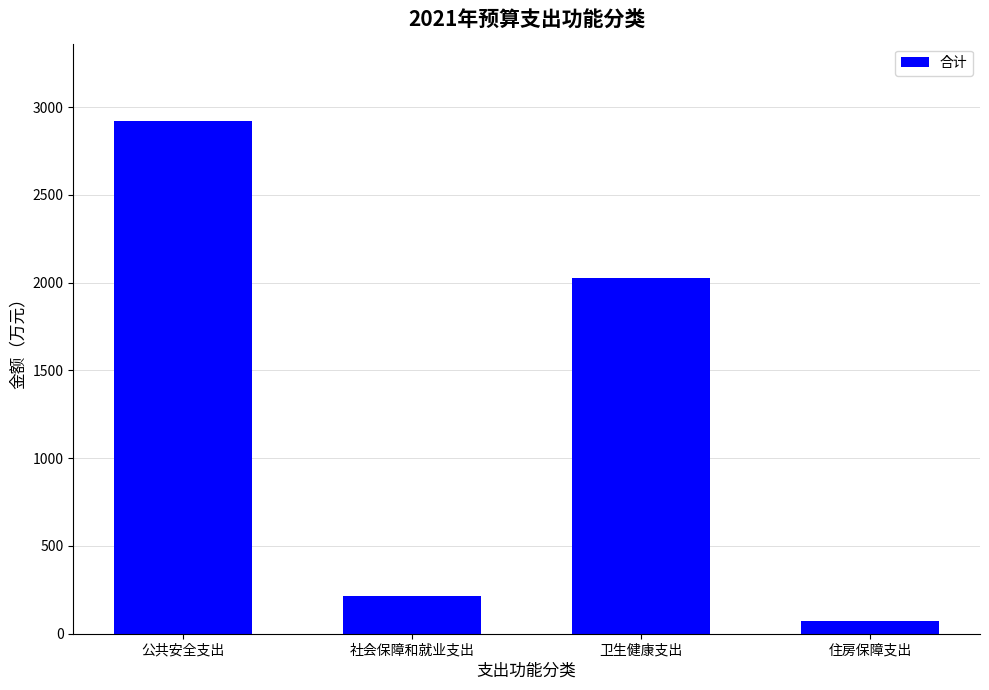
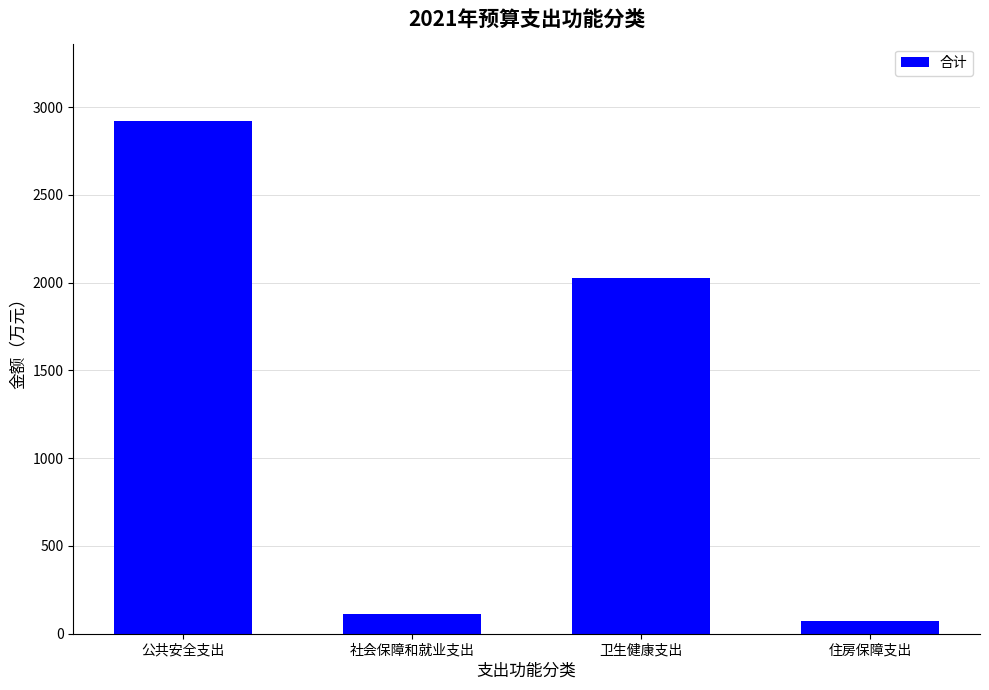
  {
    "公共安全支出": 2920,
-   "社会保障和就业支出": 220,
+   "社会保障和就业支出": 110,
    "卫生健康支出": 2020,
    "住房保障支出": 70
  }
